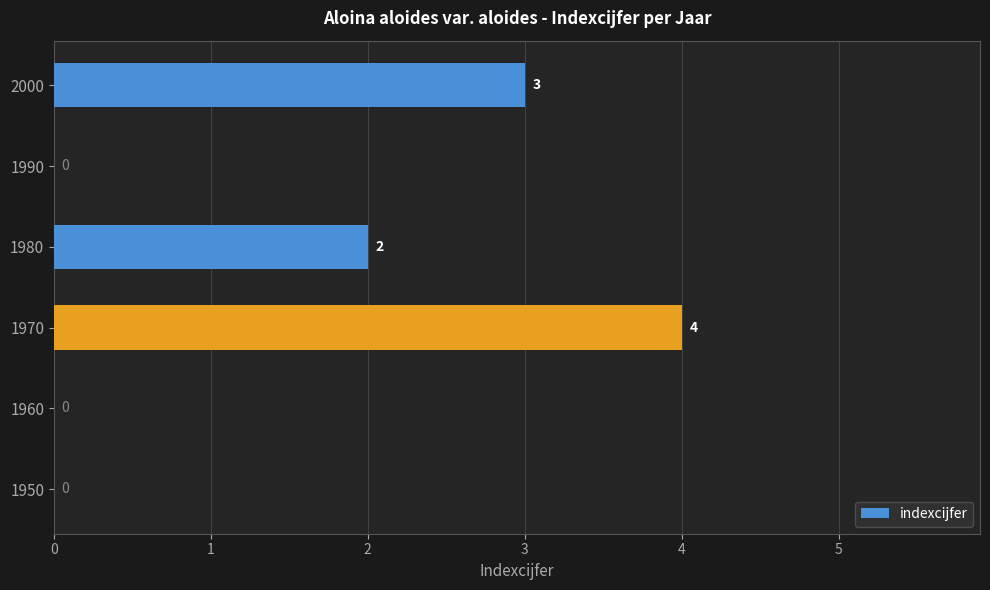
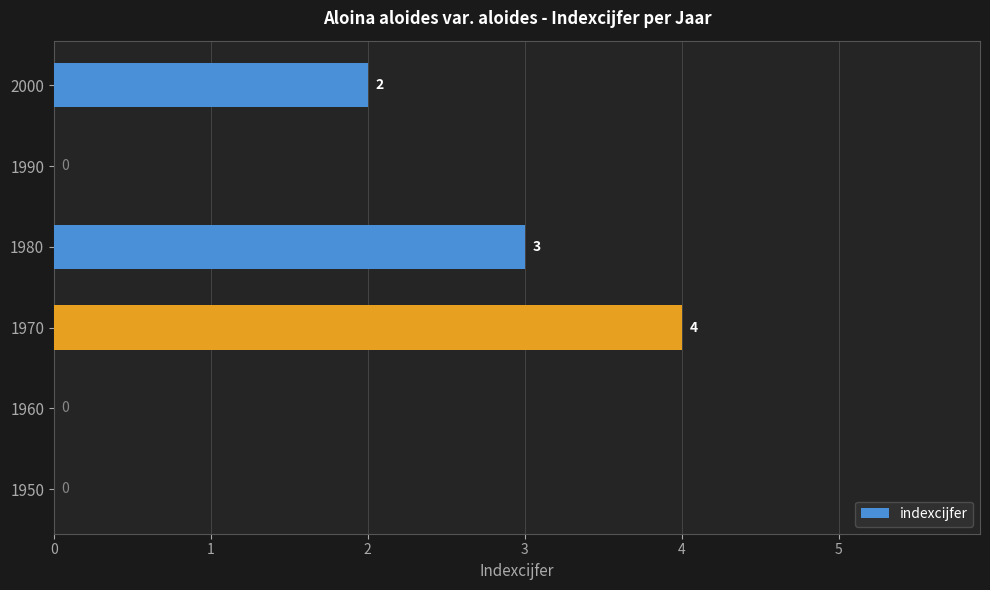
  {
-   "2000": 3,
+   "2000": 2,
    "1990": 0,
-   "1980": 2,
+   "1980": 3,
    "1970": 4,
    "1960": 0,
    "1950": 0
  }
